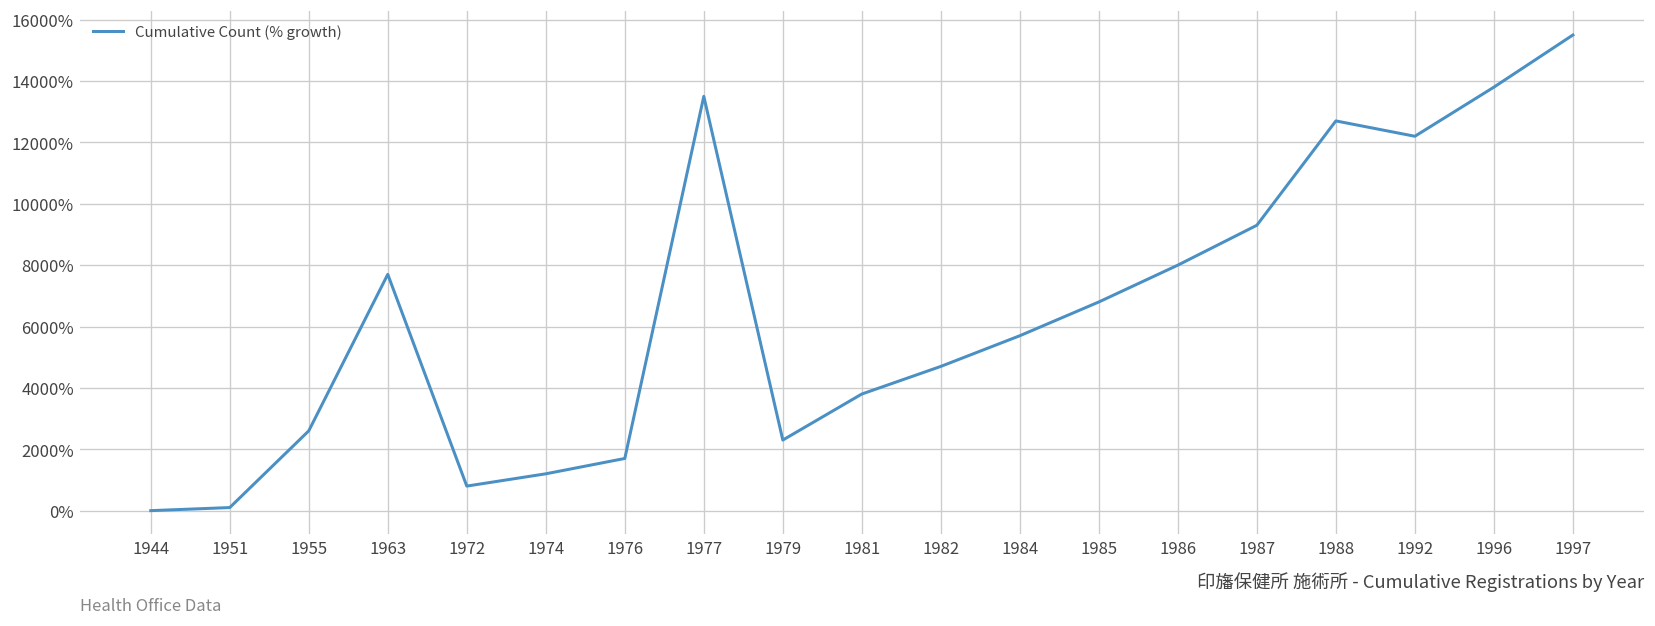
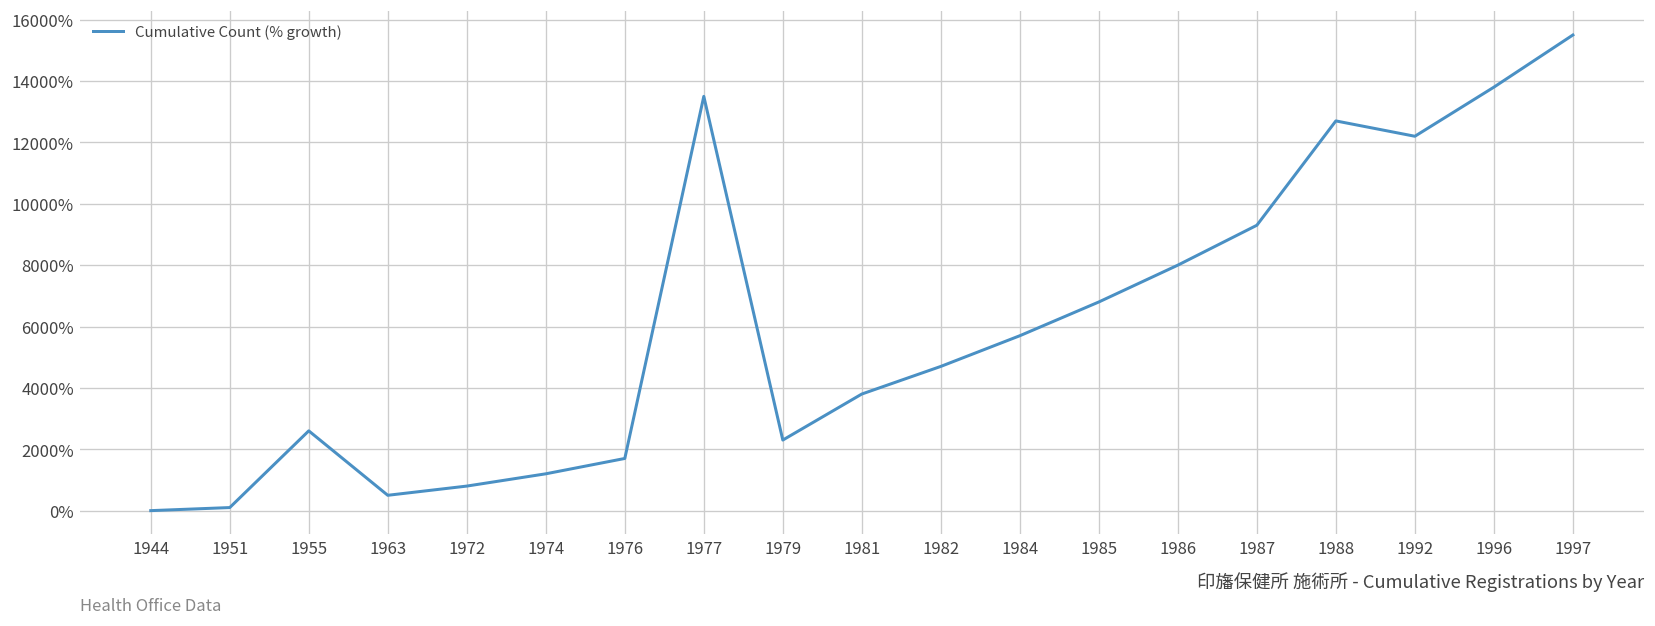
  {
    "1944": "0%",
    "1951": "100%",
    "1955": "2600%",
-   "1963": "7700%",
+   "1963": "500%",
    "1972": "800%",
    "1974": "1200%",
    "1976": "1700%",
    "1977": "13500%",
    "1979": "2300%",
    "1981": "3800%",
    "1982": "4700%",
    "1984": "5700%",
    "1985": "6800%",
    "1986": "8000%",
    "1987": "9300%",
    "1988": "12700%",
    "1992": "12200%",
    "1996": "13800%",
    "1997": "15500%"
  }
